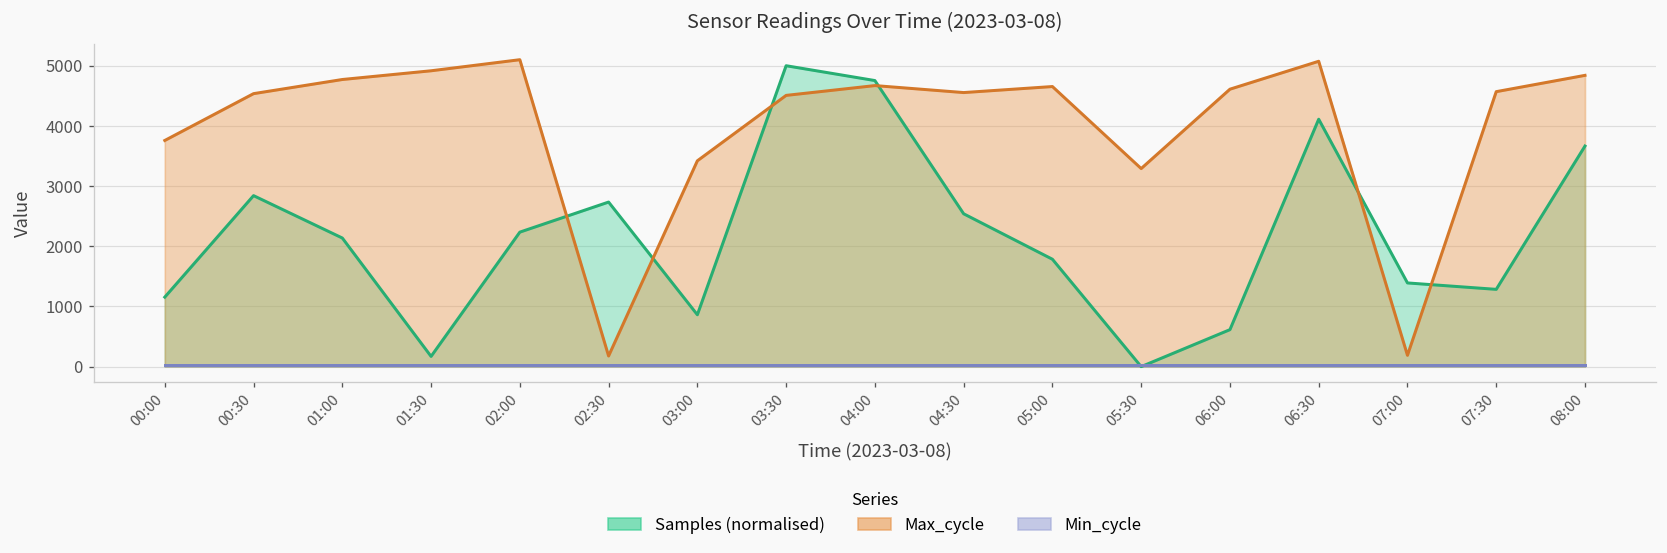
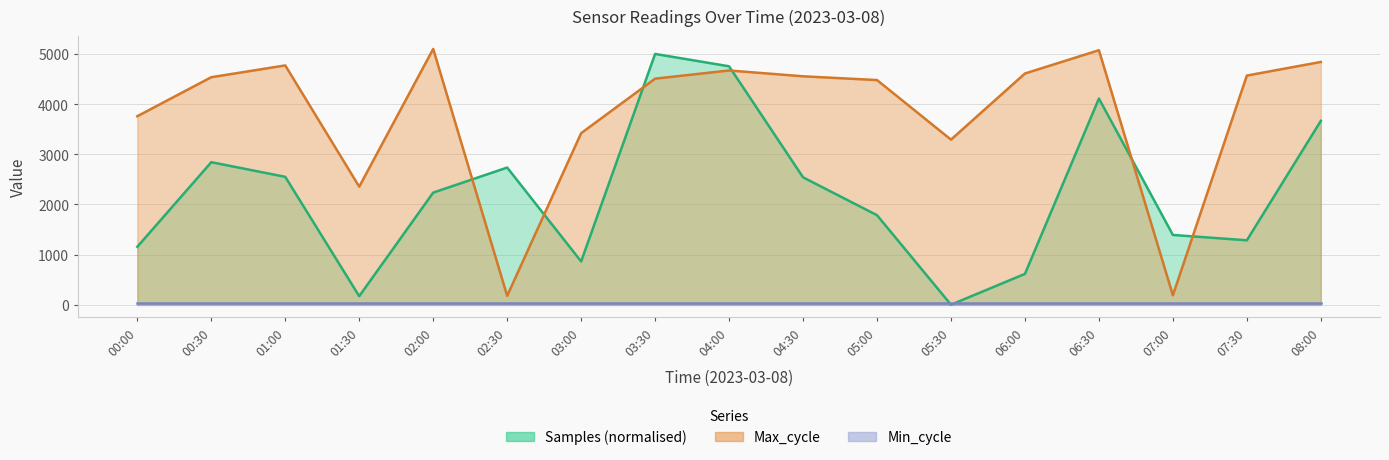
  {
    "Samples (normalised)": {
      "00:00": 1200,
      "00:30": 2800,
-     "01:00": 2100,
+     "01:00": 2500,
      "01:30": 200,
      "02:00": 2200,
      "02:30": 2700,
      "03:00": 900,
      "03:30": 5000,
      "04:00": 4800,
      "04:30": 2500,
      "05:00": 1800,
      "06:00": 600,
      "06:30": 4100,
      "07:00": 1400,
      "07:30": 1300,
      "08:00": 3700
    },
    "Max_cycle": {
      "00:00": 3800,
      "00:30": 4500,
      "01:00": 4800,
-     "01:30": 4900,
+     "01:30": 2400,
      "02:00": 5100,
      "02:30": 200,
      "03:00": 3400,
      "03:30": 4500,
      "04:00": 4700,
      "04:30": 4600,
-     "05:00": 4700,
+     "05:00": 4500,
      "05:30": 3300,
      "06:00": 4600,
      "06:30": 5100,
      "07:00": 200,
      "07:30": 4600,
      "08:00": 4800
    },
    "Min_cycle": {
      "00:00": 0,
      "00:30": 0,
      "01:00": 0,
      "01:30": 0,
      "02:00": 0,
      "02:30": 0,
      "03:00": 0,
      "03:30": 0,
      "04:00": 0,
      "04:30": 0,
      "05:00": 0,
      "06:00": 0,
      "06:30": 0,
      "07:00": 0,
      "07:30": 0,
      "08:00": 0
    }
  }
